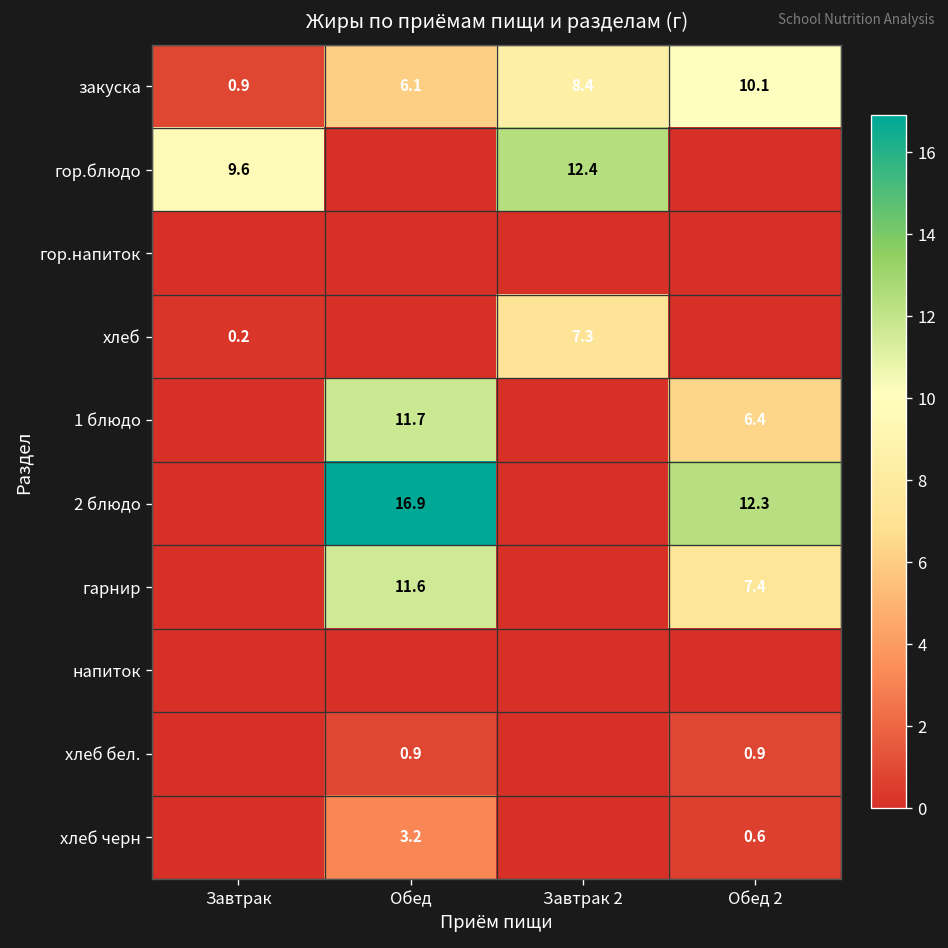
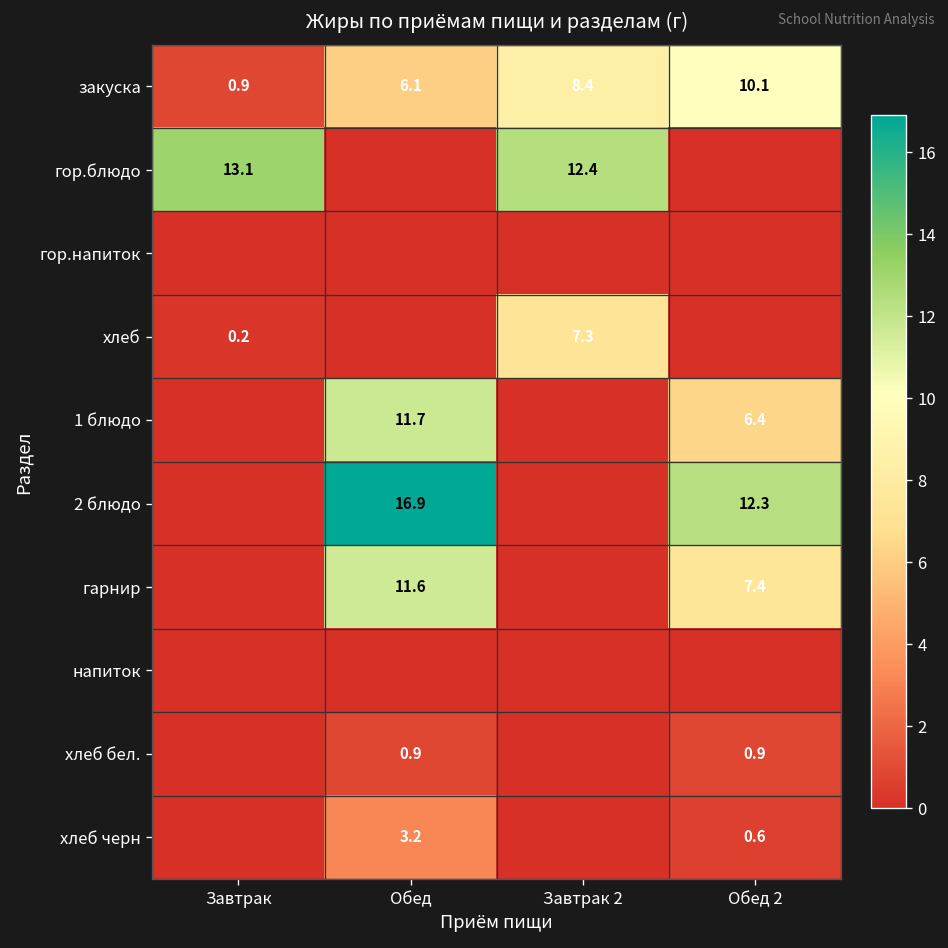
  {
    "закуска": {
      "Завтрак": 0.9,
      "Обед": 6.1,
      "Завтрак 2": 8.4,
      "Обед 2": 10.1
    },
    "гор.блюдо": {
-     "Завтрак": 9.6,
+     "Завтрак": 13.1,
      "Завтрак 2": 12.4
    },
    "хлеб": {
      "Завтрак": 0.2,
      "Завтрак 2": 7.3
    },
    "1 блюдо": {
      "Обед": 11.7,
      "Обед 2": 6.4
    },
    "2 блюдо": {
      "Обед": 16.9,
      "Обед 2": 12.3
    },
    "гарнир": {
      "Обед": 11.6,
      "Обед 2": 7.4
    },
    "хлеб бел.": {
      "Обед": 0.9,
      "Обед 2": 0.9
    },
    "хлеб черн": {
      "Обед": 3.2,
      "Обед 2": 0.6
    }
  }
